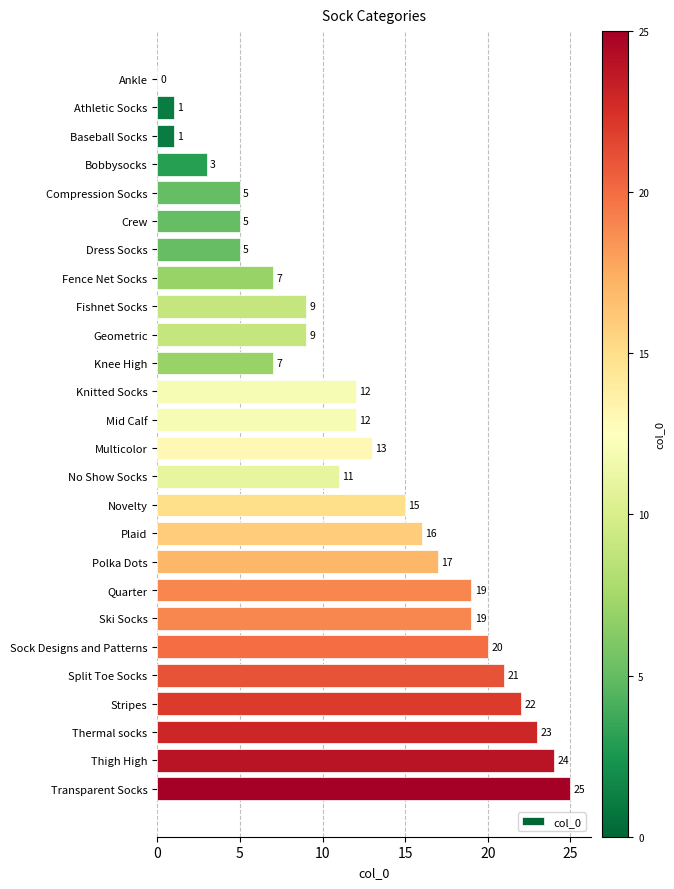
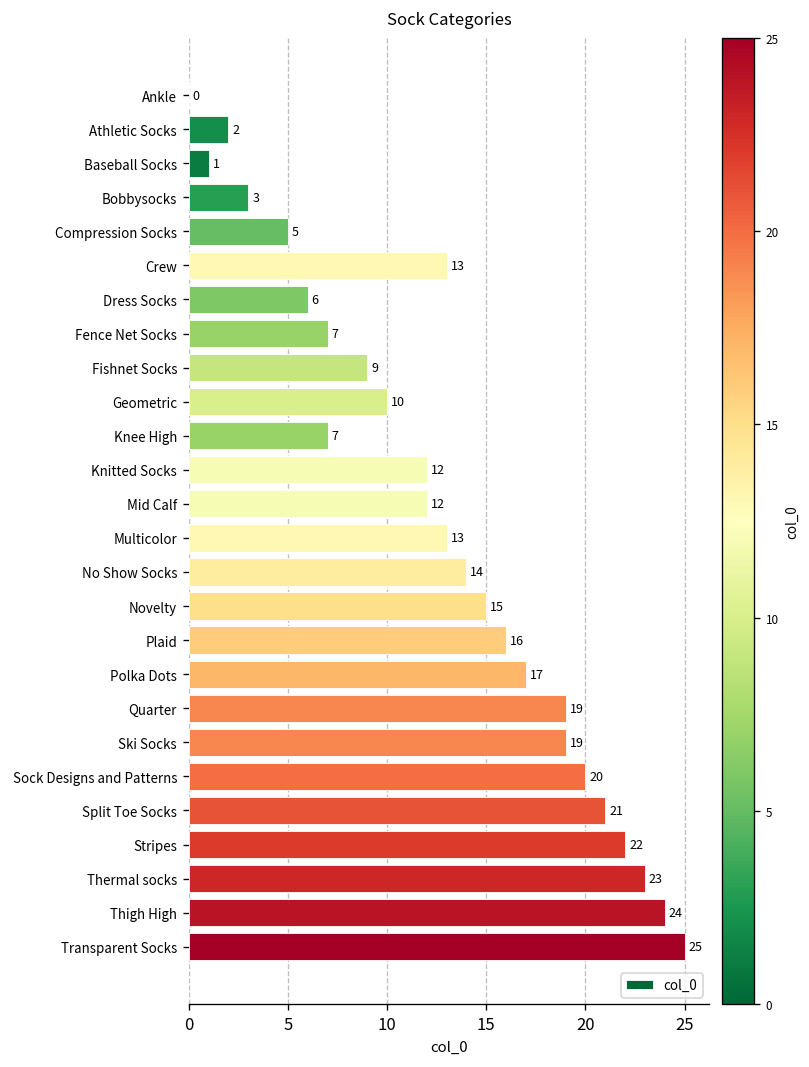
  {
    "Ankle": 0,
-   "Athletic Socks": 1,
+   "Athletic Socks": 2,
    "Baseball Socks": 1,
    "Bobbysocks": 3,
    "Compression Socks": 5,
-   "Crew": 5,
-   "Dress Socks": 5,
+   "Crew": 13,
+   "Dress Socks": 6,
    "Fence Net Socks": 7,
    "Fishnet Socks": 9,
-   "Geometric": 9,
+   "Geometric": 10,
    "Knee High": 7,
    "Knitted Socks": 12,
    "Mid Calf": 12,
    "Multicolor": 13,
-   "No Show Socks": 11,
+   "No Show Socks": 14,
    "Novelty": 15,
    "Plaid": 16,
    "Polka Dots": 17,
    "Quarter": 19,
    "Ski Socks": 19,
    "Sock Designs and Patterns": 20,
    "Split Toe Socks": 21,
    "Stripes": 22,
    "Thermal socks": 23,
    "Thigh High": 24,
    "Transparent Socks": 25
  }
